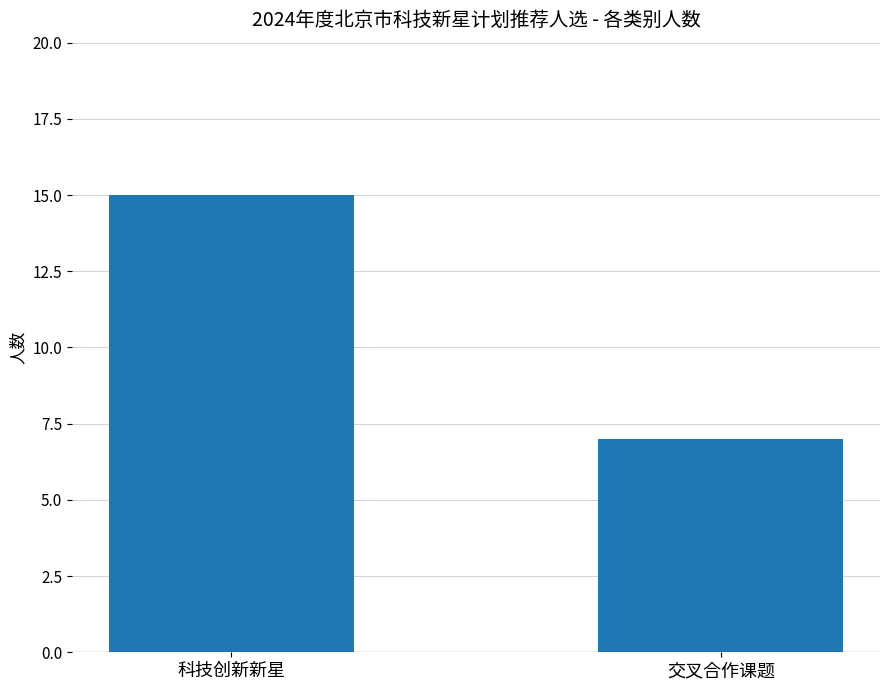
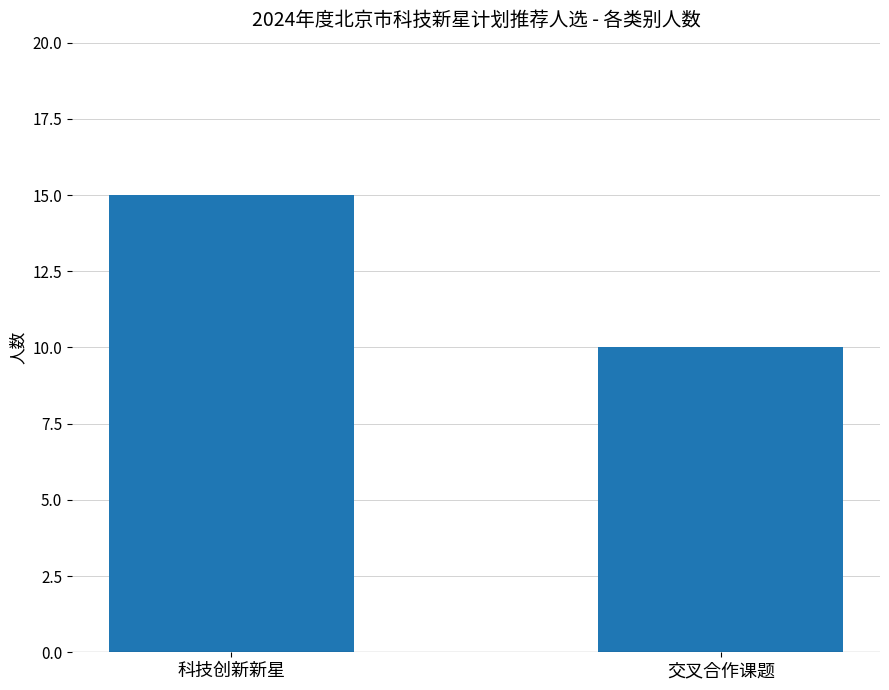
  {
    "科技创新新星": 15,
-   "交叉合作课题": 7
+   "交叉合作课题": 10
  }
